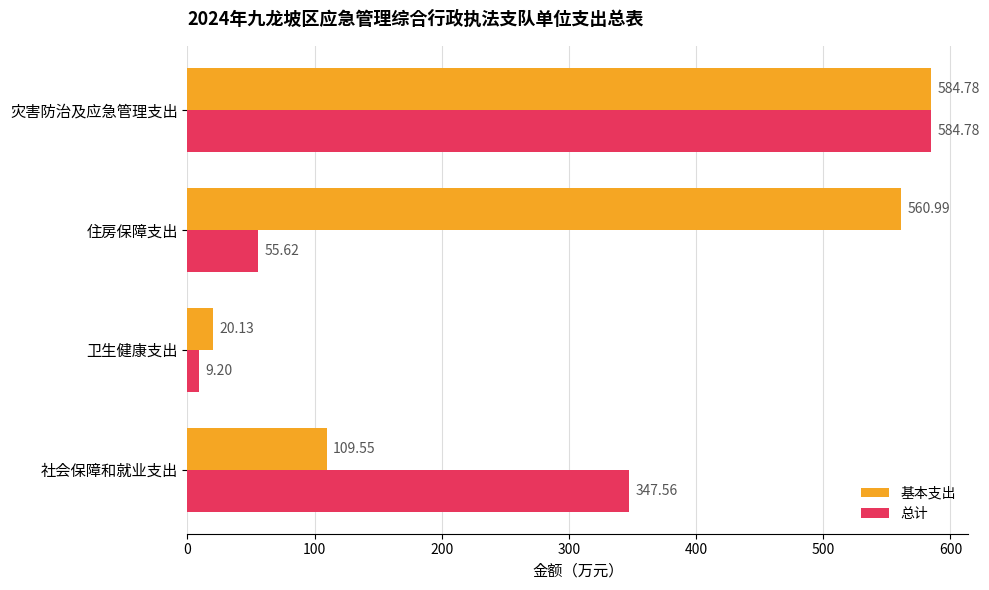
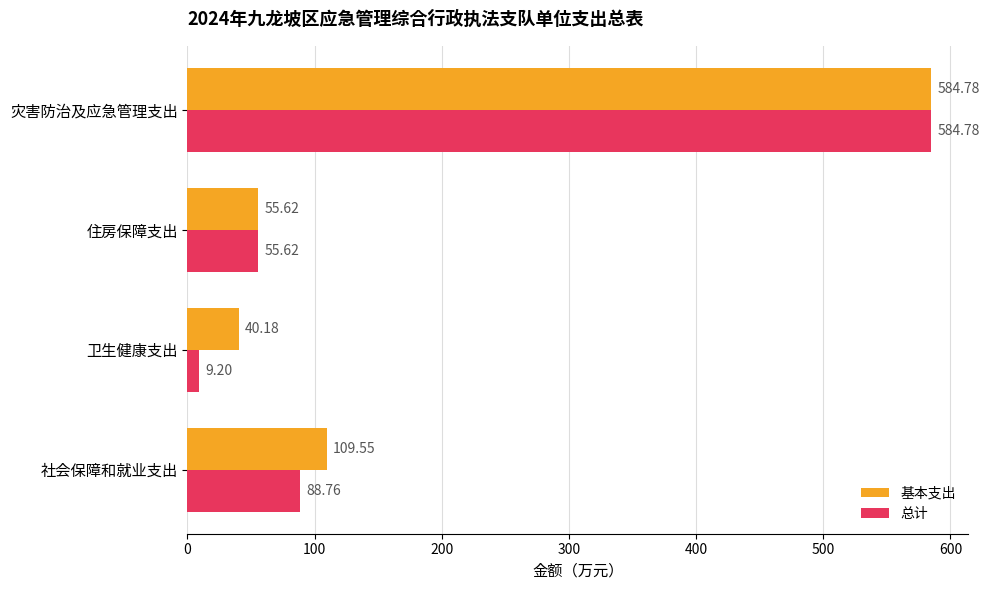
  {
    "基本支出": {
      "灾害防治及应急管理支出": 584.78,
-     "住房保障支出": 560.99,
-     "卫生健康支出": 20.13,
+     "住房保障支出": 55.62,
+     "卫生健康支出": 40.18,
      "社会保障和就业支出": 109.55
    },
    "总计": {
      "灾害防治及应急管理支出": 584.78,
      "住房保障支出": 55.62,
      "卫生健康支出": 9.20,
-     "社会保障和就业支出": 347.56
+     "社会保障和就业支出": 88.76
    }
  }
